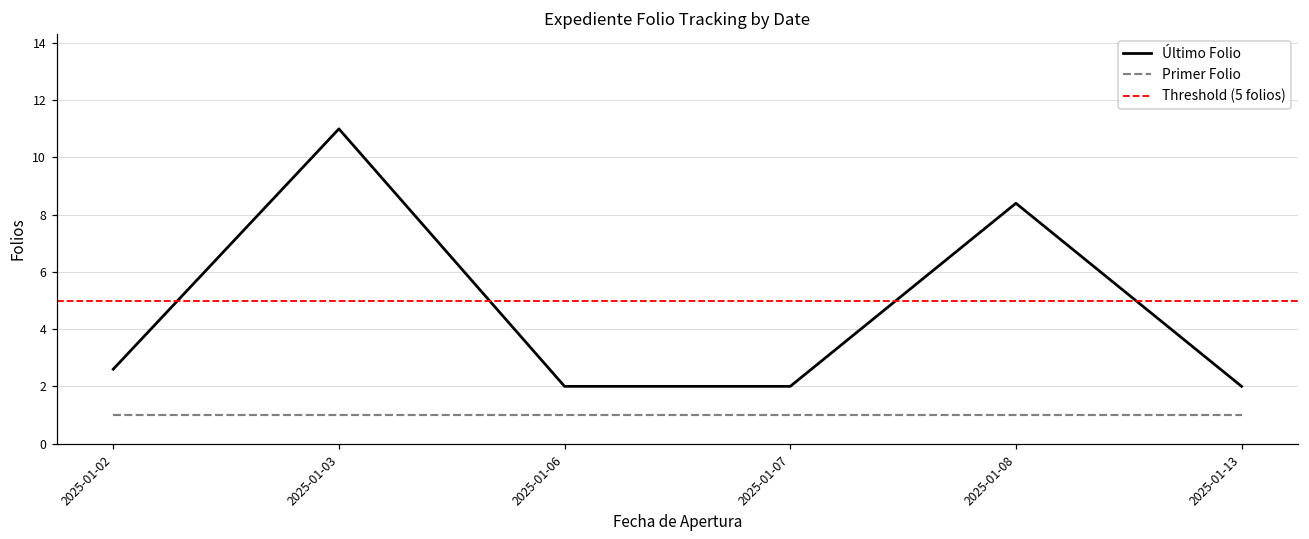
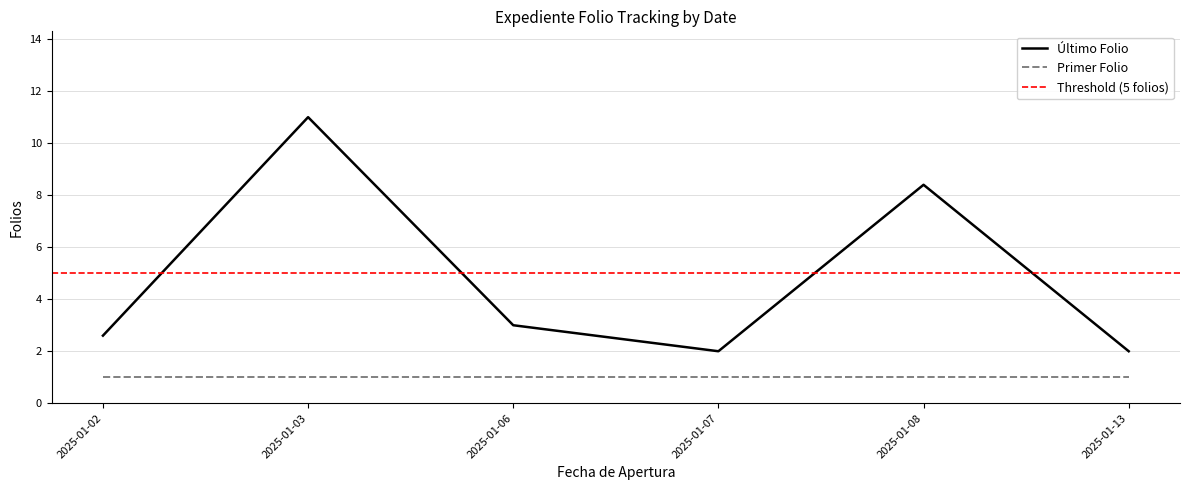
  {
    "Último Folio": {
      "2025-01-02": 2.6,
      "2025-01-03": 11,
-     "2025-01-06": 2,
+     "2025-01-06": 3,
      "2025-01-07": 2,
      "2025-01-08": 8.4,
      "2025-01-13": 2
    },
    "Primer Folio": {
      "2025-01-02": 1,
      "2025-01-03": 1,
      "2025-01-06": 1,
      "2025-01-07": 1,
      "2025-01-08": 1,
      "2025-01-13": 1
    }
  }
